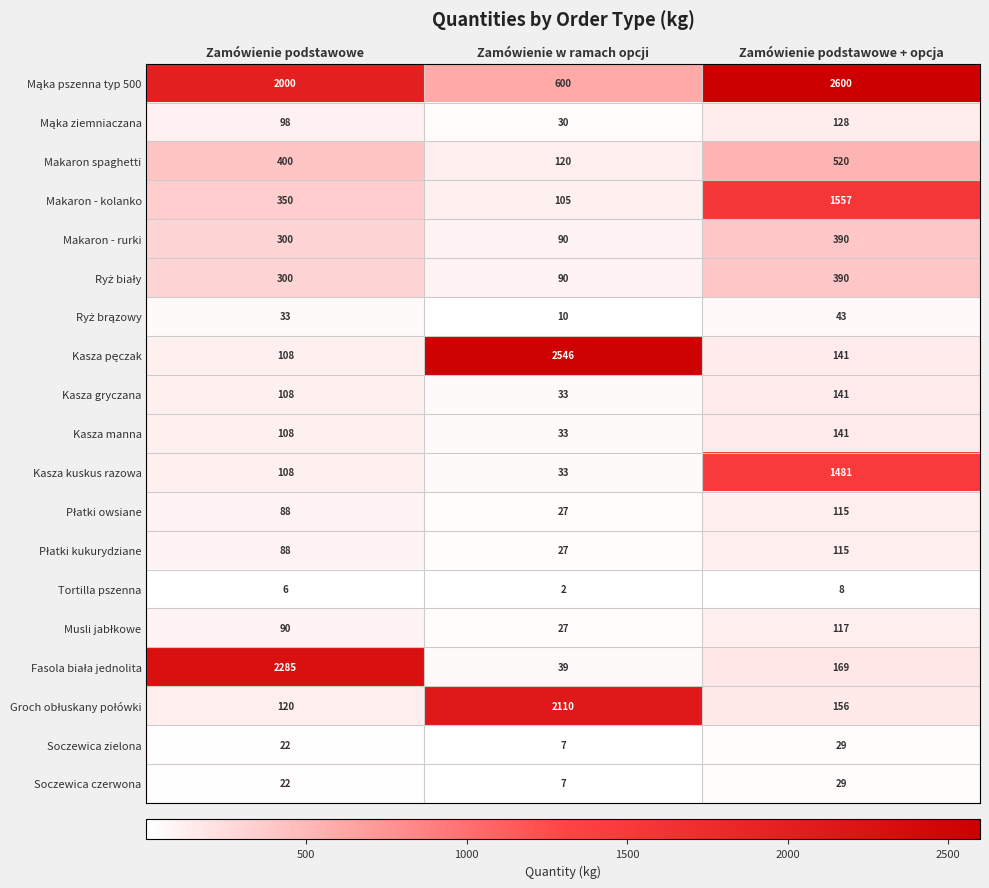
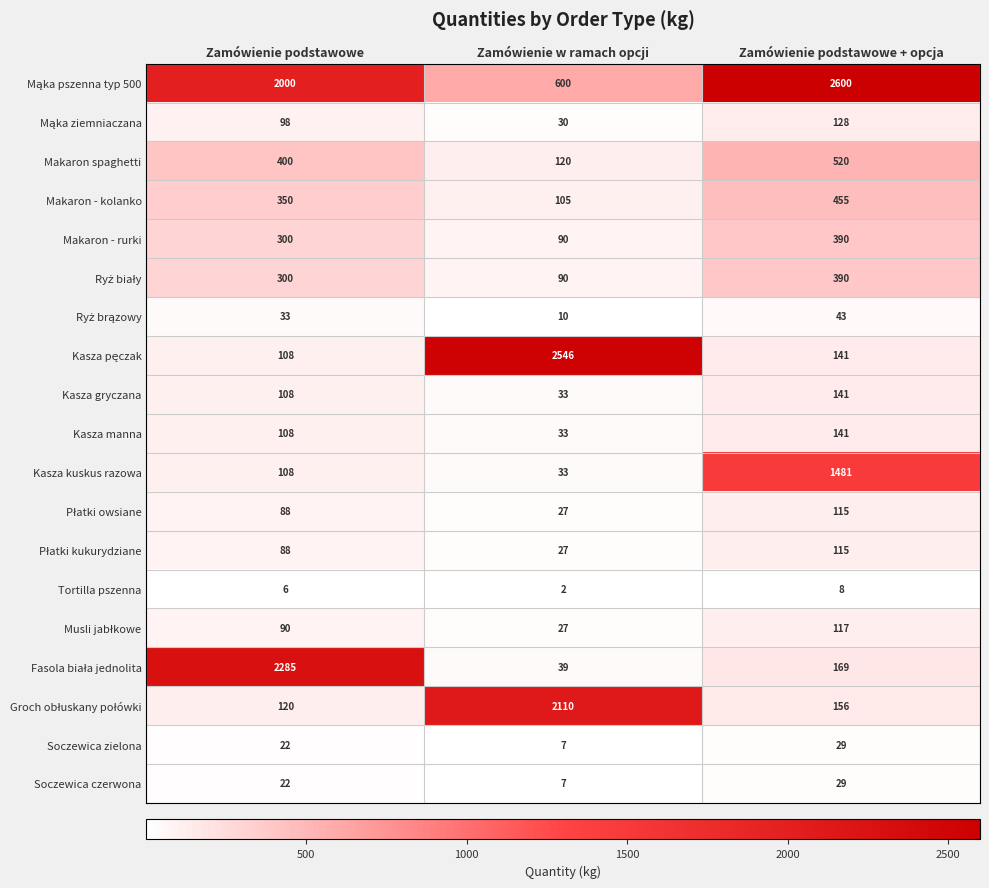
  {
    "Mąka pszenna typ 500": {
      "Zamówienie podstawowe": 2000,
      "Zamówienie w ramach opcji": 600,
      "Zamówienie podstawowe + opcja": 2600
    },
    "Mąka ziemniaczana": {
      "Zamówienie podstawowe": 98,
      "Zamówienie w ramach opcji": 30,
      "Zamówienie podstawowe + opcja": 128
    },
    "Makaron spaghetti": {
      "Zamówienie podstawowe": 400,
      "Zamówienie w ramach opcji": 120,
      "Zamówienie podstawowe + opcja": 520
    },
    "Makaron - kolanko": {
      "Zamówienie podstawowe": 350,
      "Zamówienie w ramach opcji": 105,
-     "Zamówienie podstawowe + opcja": 1557
+     "Zamówienie podstawowe + opcja": 455
    },
    "Makaron - rurki": {
      "Zamówienie podstawowe": 300,
      "Zamówienie w ramach opcji": 90,
      "Zamówienie podstawowe + opcja": 390
    },
    "Ryż biały": {
      "Zamówienie podstawowe": 300,
      "Zamówienie w ramach opcji": 90,
      "Zamówienie podstawowe + opcja": 390
    },
    "Ryż brązowy": {
      "Zamówienie podstawowe": 33,
      "Zamówienie w ramach opcji": 10,
      "Zamówienie podstawowe + opcja": 43
    },
    "Kasza pęczak": {
      "Zamówienie podstawowe": 108,
      "Zamówienie w ramach opcji": 2546,
      "Zamówienie podstawowe + opcja": 141
    },
    "Kasza gryczana": {
      "Zamówienie podstawowe": 108,
      "Zamówienie w ramach opcji": 33,
      "Zamówienie podstawowe + opcja": 141
    },
    "Kasza manna": {
      "Zamówienie podstawowe": 108,
      "Zamówienie w ramach opcji": 33,
      "Zamówienie podstawowe + opcja": 141
    },
    "Kasza kuskus razowa": {
      "Zamówienie podstawowe": 108,
      "Zamówienie w ramach opcji": 33,
      "Zamówienie podstawowe + opcja": 1481
    },
    "Płatki owsiane": {
      "Zamówienie podstawowe": 88,
      "Zamówienie w ramach opcji": 27,
      "Zamówienie podstawowe + opcja": 115
    },
    "Płatki kukurydziane": {
      "Zamówienie podstawowe": 88,
      "Zamówienie w ramach opcji": 27,
      "Zamówienie podstawowe + opcja": 115
    },
    "Tortilla pszenna": {
      "Zamówienie podstawowe": 6,
      "Zamówienie w ramach opcji": 2,
      "Zamówienie podstawowe + opcja": 8
    },
    "Musli jabłkowe": {
      "Zamówienie podstawowe": 90,
      "Zamówienie w ramach opcji": 27,
      "Zamówienie podstawowe + opcja": 117
    },
    "Fasola biała jednolita": {
      "Zamówienie podstawowe": 2285,
      "Zamówienie w ramach opcji": 39,
      "Zamówienie podstawowe + opcja": 169
    },
    "Groch obłuskany połówki": {
      "Zamówienie podstawowe": 120,
      "Zamówienie w ramach opcji": 2110,
      "Zamówienie podstawowe + opcja": 156
    },
    "Soczewica zielona": {
      "Zamówienie podstawowe": 22,
      "Zamówienie w ramach opcji": 7,
      "Zamówienie podstawowe + opcja": 29
    },
    "Soczewica czerwona": {
      "Zamówienie podstawowe": 22,
      "Zamówienie w ramach opcji": 7,
      "Zamówienie podstawowe + opcja": 29
    }
  }
